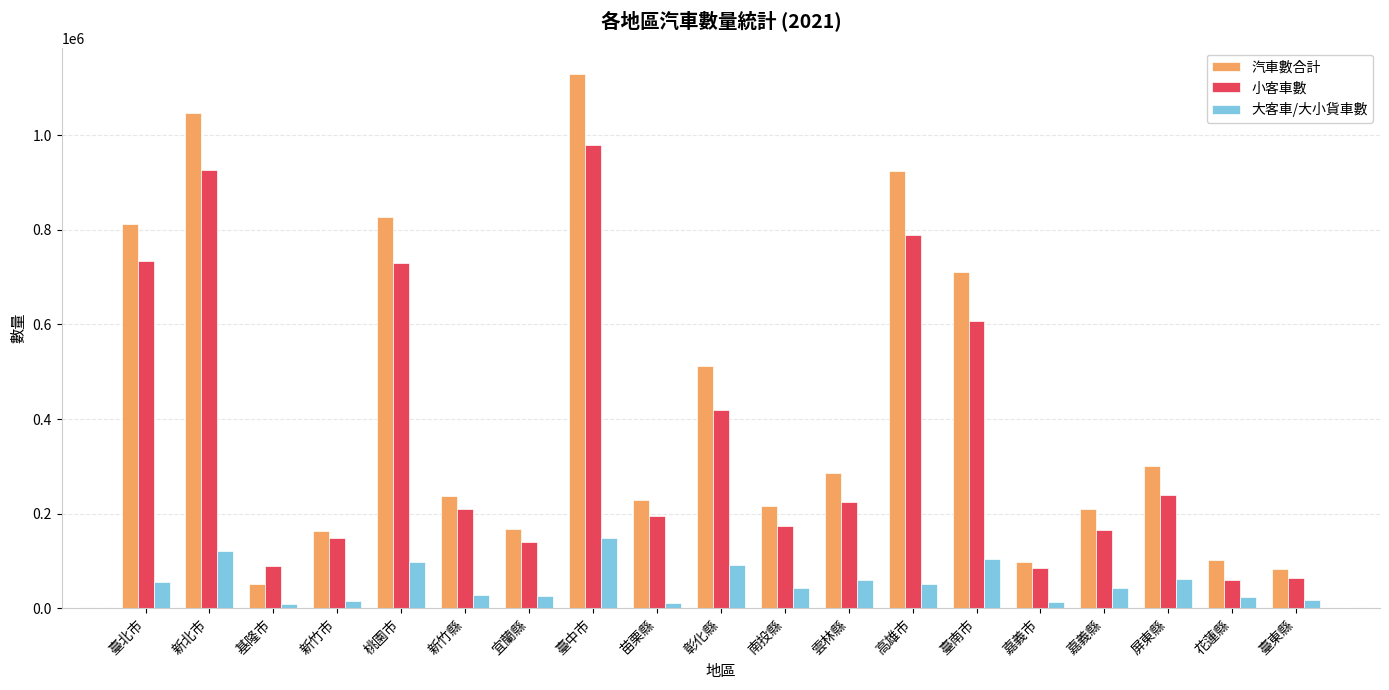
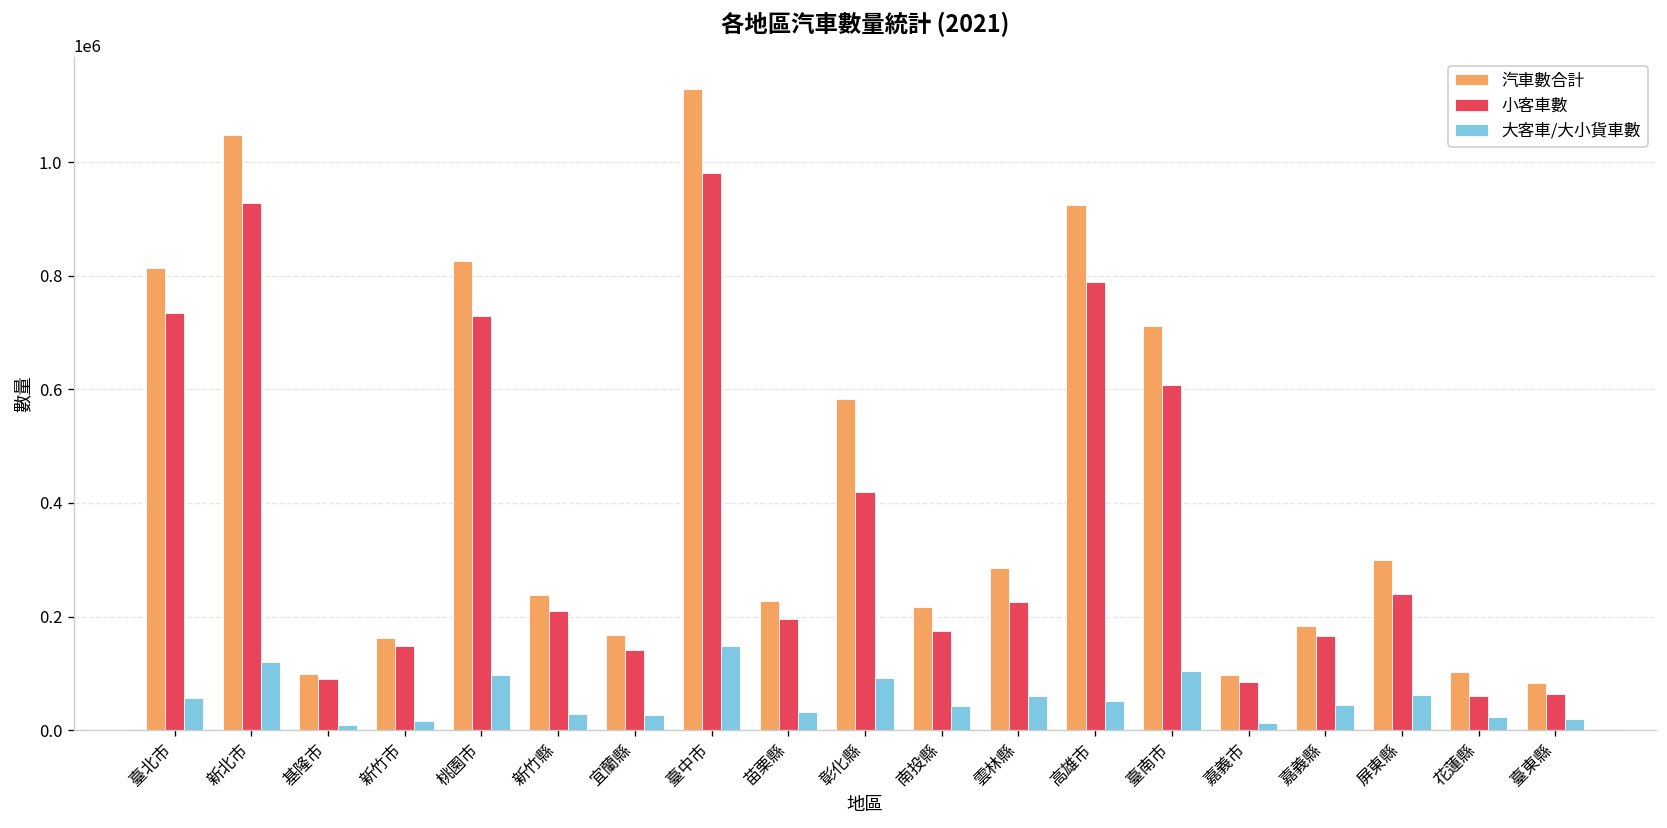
  {
    "汽車數合計": {
      "臺北市": 810000,
      "新北市": 1050000,
-     "基隆市": 50000,
+     "基隆市": 100000,
      "新竹市": 160000,
      "桃園市": 830000,
      "新竹縣": 240000,
      "宜蘭縣": 170000,
      "臺中市": 1130000,
      "苗栗縣": 230000,
-     "彰化縣": 510000,
+     "彰化縣": 580000,
      "南投縣": 220000,
      "雲林縣": 290000,
      "高雄市": 920000,
      "臺南市": 710000,
      "嘉義市": 100000,
-     "嘉義縣": 210000,
+     "嘉義縣": 180000,
      "屏東縣": 300000,
      "花蓮縣": 100000,
      "臺東縣": 80000
    },
    "小客車數": {
      "臺北市": 730000,
      "新北市": 930000,
      "基隆市": 90000,
      "新竹市": 150000,
      "桃園市": 730000,
      "新竹縣": 210000,
      "宜蘭縣": 140000,
      "臺中市": 980000,
      "苗栗縣": 200000,
      "彰化縣": 420000,
      "南投縣": 170000,
      "雲林縣": 230000,
      "高雄市": 790000,
      "臺南市": 610000,
      "嘉義市": 80000,
      "嘉義縣": 170000,
      "屏東縣": 240000,
      "花蓮縣": 60000,
      "臺東縣": 60000
    },
    "大客車/大小貨車數": {
      "臺北市": 60000,
      "新北市": 120000,
      "基隆市": 10000,
      "新竹市": 20000,
      "桃園市": 100000,
      "新竹縣": 30000,
      "宜蘭縣": 30000,
      "臺中市": 150000,
-     "苗栗縣": 10000,
+     "苗栗縣": 30000,
      "彰化縣": 90000,
      "南投縣": 40000,
      "雲林縣": 60000,
      "高雄市": 50000,
      "臺南市": 100000,
      "嘉義市": 10000,
      "嘉義縣": 40000,
      "屏東縣": 60000,
      "花蓮縣": 20000,
      "臺東縣": 20000
    }
  }
